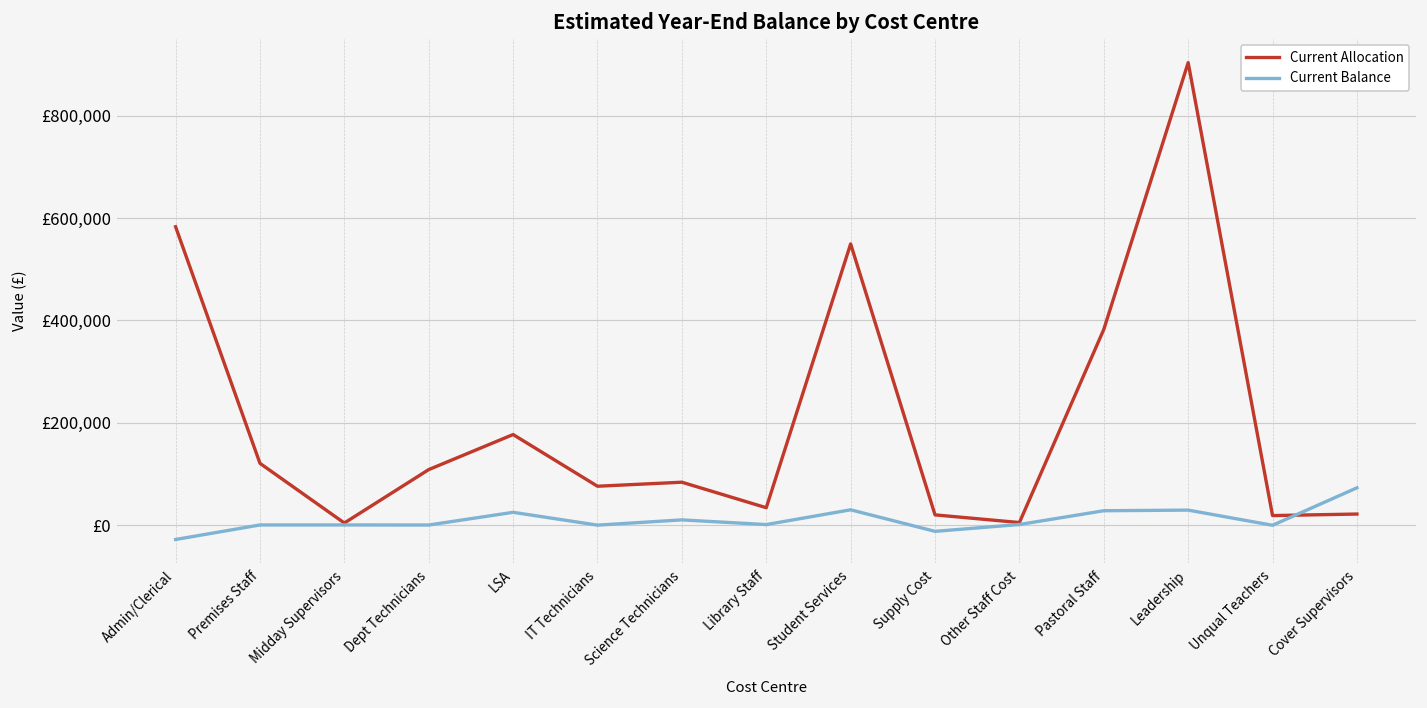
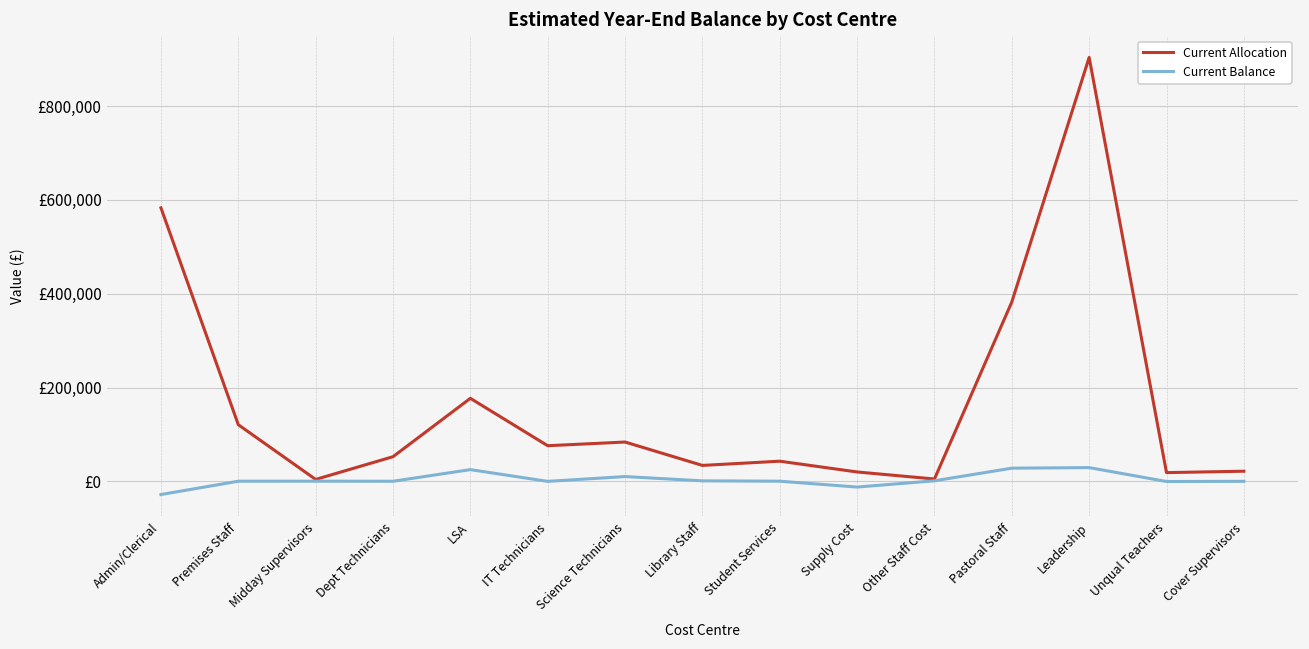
  {
    "Current Allocation": {
      "Admin/Clerical": "£580,000",
      "Premises Staff": "£120,000",
-     "Dept Technicians": "£110,000",
+     "Dept Technicians": "£50,000",
      "LSA": "£180,000",
      "IT Technicians": "£80,000",
      "Science Technicians": "£80,000",
      "Library Staff": "£30,000",
-     "Student Services": "£550,000",
+     "Student Services": "£40,000",
      "Supply Cost": "£20,000",
      "Pastoral Staff": "£380,000",
      "Leadership": "£900,000",
      "Unqual Teachers": "£20,000",
      "Cover Supervisors": "£20,000"
    },
    "Current Balance": {
      "Admin/Clerical": "£-30,000",
      "Premises Staff": "£0",
      "Dept Technicians": "£0",
      "LSA": "£20,000",
      "IT Technicians": "£0",
      "Science Technicians": "£10,000",
      "Library Staff": "£0",
-     "Student Services": "£30,000",
+     "Student Services": "£0",
      "Supply Cost": "£-10,000",
      "Pastoral Staff": "£30,000",
      "Leadership": "£30,000",
      "Unqual Teachers": "£0",
-     "Cover Supervisors": "£70,000"
+     "Cover Supervisors": "£0"
    }
  }
